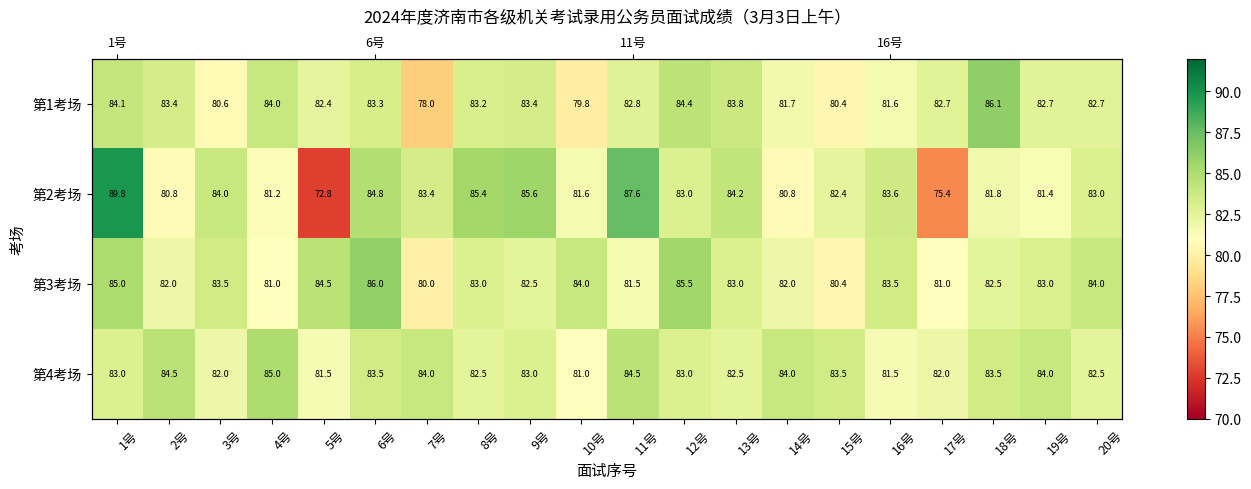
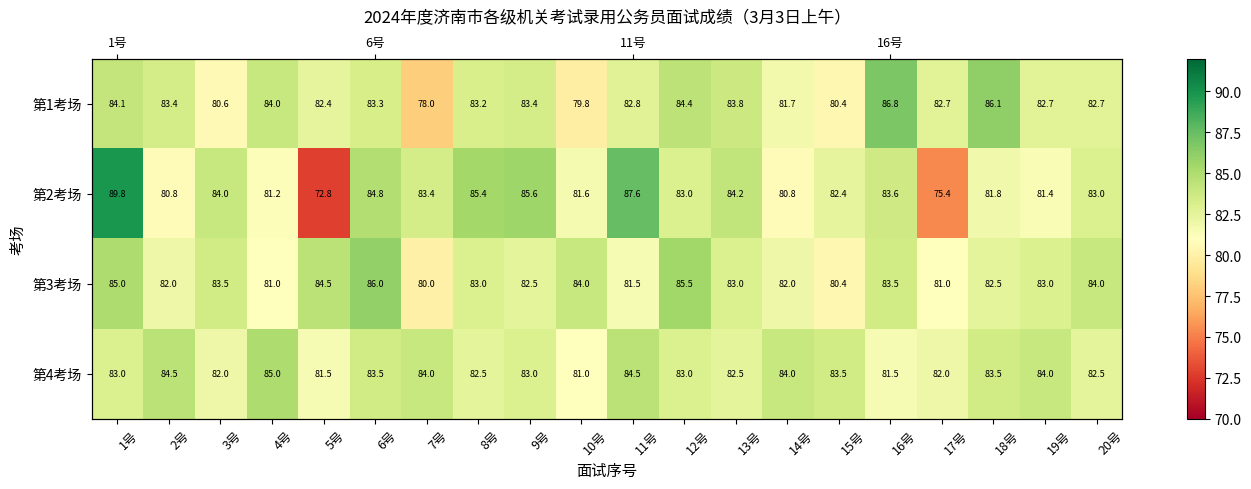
  {
    "第1考场": {
      "1号": 84.1,
      "2号": 83.4,
      "3号": 80.6,
      "4号": 84.0,
      "5号": 82.4,
      "6号": 83.3,
      "7号": 78.0,
      "8号": 83.2,
      "9号": 83.4,
      "10号": 79.8,
      "11号": 82.8,
      "12号": 84.4,
      "13号": 83.8,
      "14号": 81.7,
      "15号": 80.4,
-     "16号": 81.6,
+     "16号": 86.8,
      "17号": 82.7,
      "18号": 86.1,
      "19号": 82.7,
      "20号": 82.7
    },
    "第2考场": {
      "1号": 89.8,
      "2号": 80.8,
      "3号": 84.0,
      "4号": 81.2,
      "5号": 72.8,
      "6号": 84.8,
      "7号": 83.4,
      "8号": 85.4,
      "9号": 85.6,
      "10号": 81.6,
      "11号": 87.6,
      "12号": 83.0,
      "13号": 84.2,
      "14号": 80.8,
      "15号": 82.4,
      "16号": 83.6,
      "17号": 75.4,
      "18号": 81.8,
      "19号": 81.4,
      "20号": 83.0
    },
    "第3考场": {
      "1号": 85.0,
      "2号": 82.0,
      "3号": 83.5,
      "4号": 81.0,
      "5号": 84.5,
      "6号": 86.0,
      "7号": 80.0,
      "8号": 83.0,
      "9号": 82.5,
      "10号": 84.0,
      "11号": 81.5,
      "12号": 85.5,
      "13号": 83.0,
      "14号": 82.0,
      "15号": 80.4,
      "16号": 83.5,
      "17号": 81.0,
      "18号": 82.5,
      "19号": 83.0,
      "20号": 84.0
    },
    "第4考场": {
      "1号": 83.0,
      "2号": 84.5,
      "3号": 82.0,
      "4号": 85.0,
      "5号": 81.5,
      "6号": 83.5,
      "7号": 84.0,
      "8号": 82.5,
      "9号": 83.0,
      "10号": 81.0,
      "11号": 84.5,
      "12号": 83.0,
      "13号": 82.5,
      "14号": 84.0,
      "15号": 83.5,
      "16号": 81.5,
      "17号": 82.0,
      "18号": 83.5,
      "19号": 84.0,
      "20号": 82.5
    }
  }
